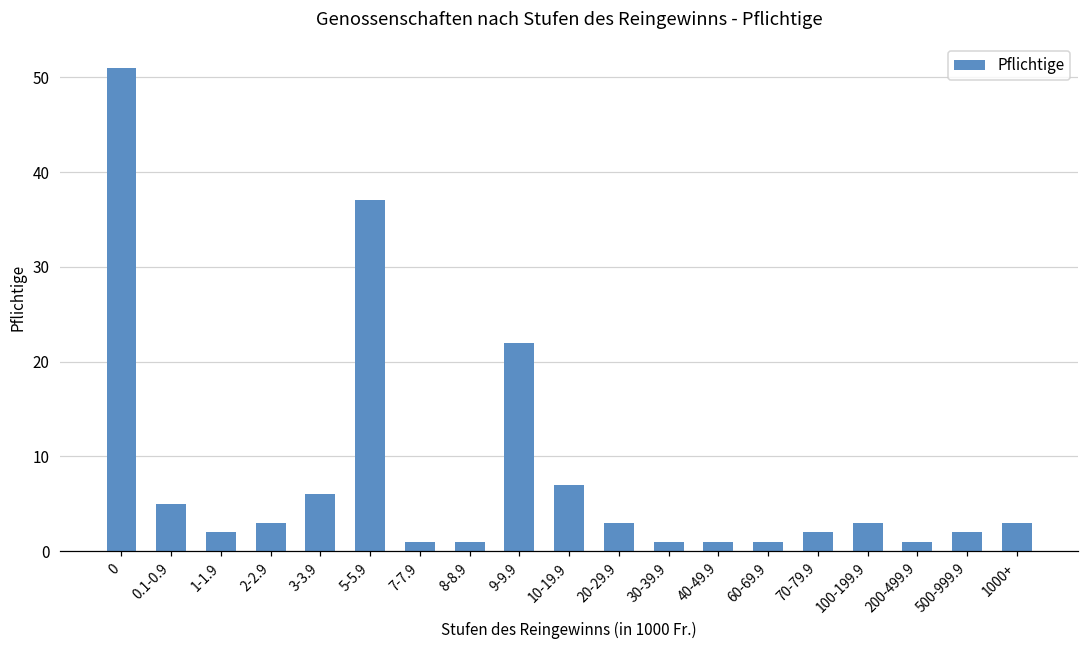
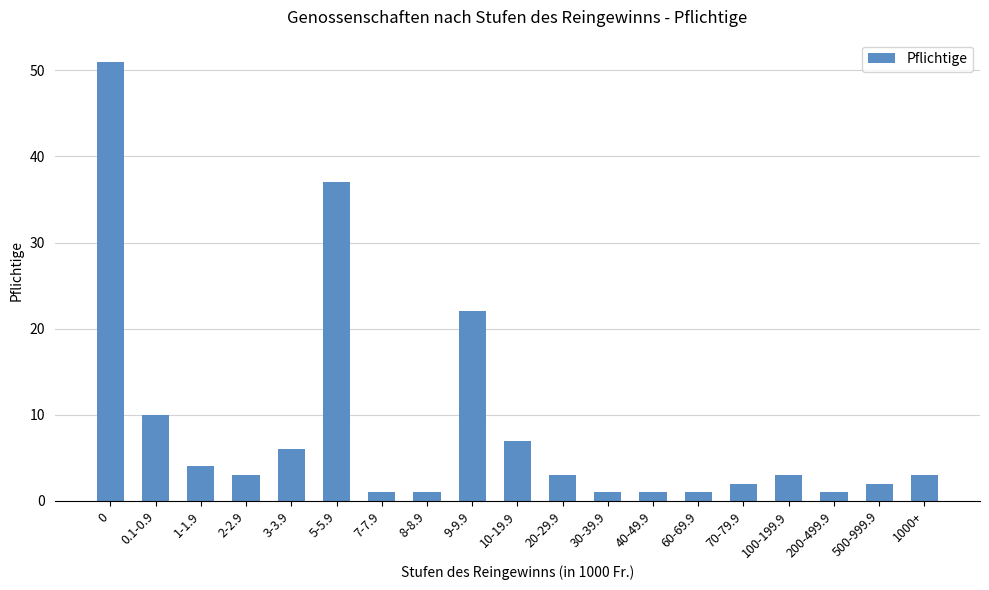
  {
    "0": 51,
-   "0.1-0.9": 5,
-   "1-1.9": 2,
+   "0.1-0.9": 10,
+   "1-1.9": 4,
    "2-2.9": 3,
    "3-3.9": 6,
    "5-5.9": 37,
    "7-7.9": 1,
    "8-8.9": 1,
    "9-9.9": 22,
    "10-19.9": 7,
    "20-29.9": 3,
    "30-39.9": 1,
    "40-49.9": 1,
    "60-69.9": 1,
    "70-79.9": 2,
    "100-199.9": 3,
    "200-499.9": 1,
    "500-999.9": 2,
    "1000+": 3
  }
